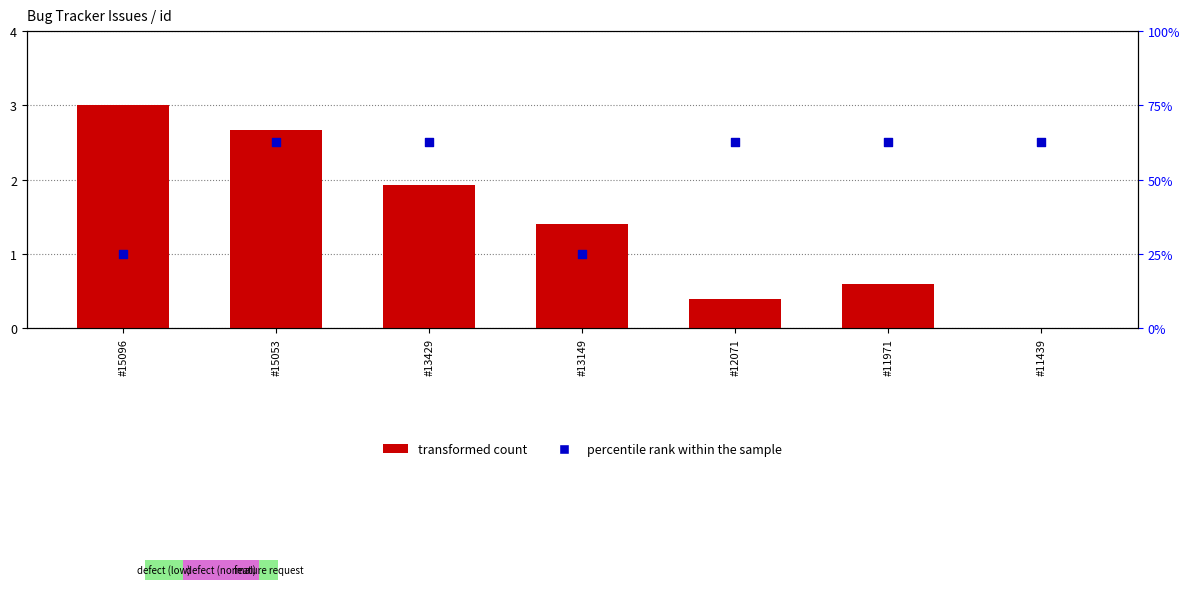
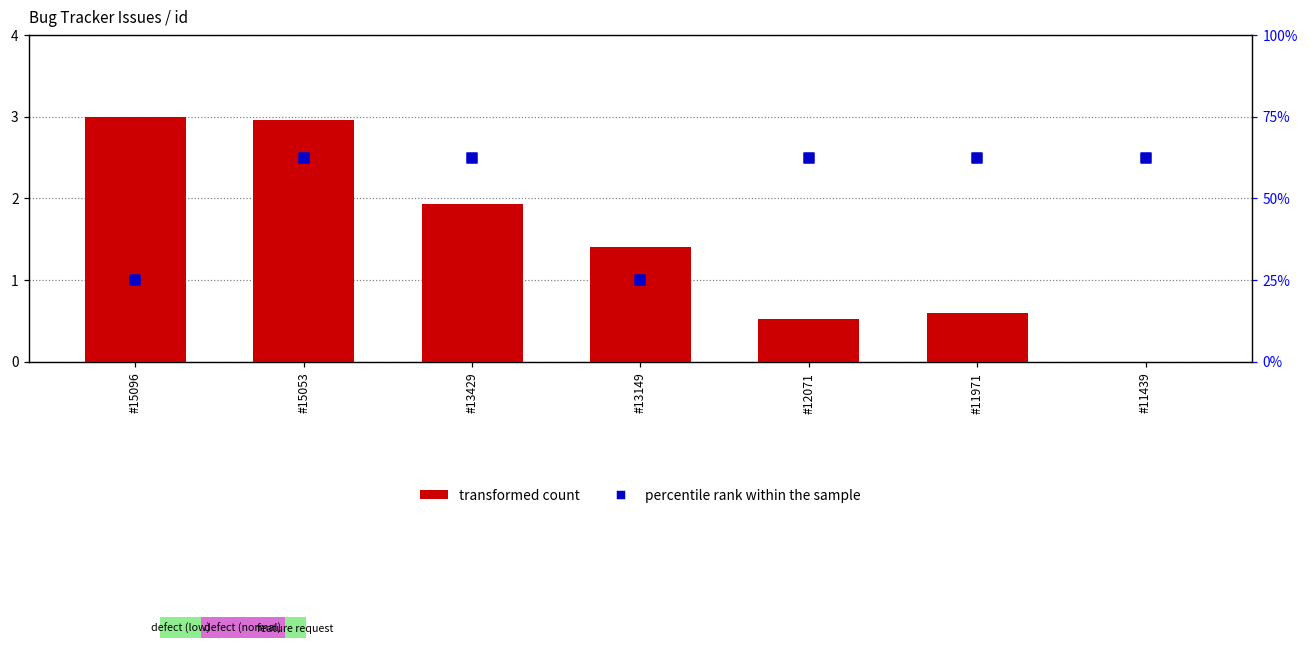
  {
    "Bug Tracker Issues / id": {
      "transformed count": {
        "#15096": 3.0,
-       "#15053": 2.7,
+       "#15053": 3.0,
        "#13429": 1.9,
        "#13149": 1.4,
-       "#12071": 0.4,
+       "#12071": 0.5,
        "#11971": 0.6,
        "#11439": 0.0
      }
    }
  }
